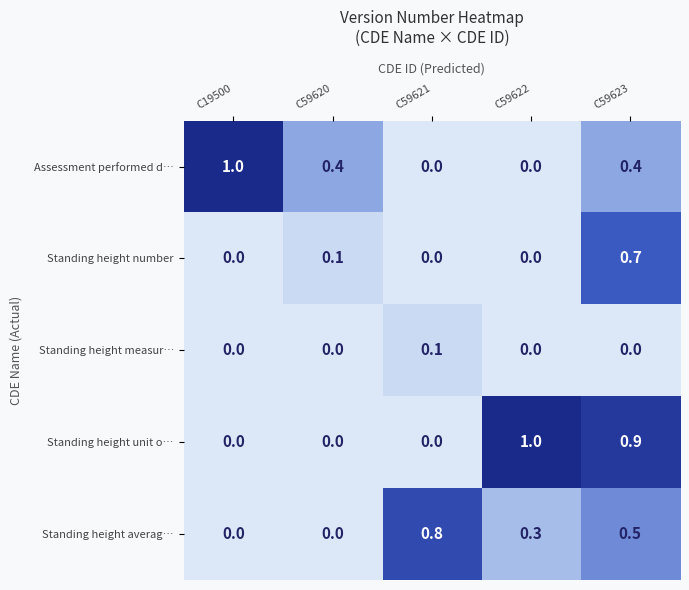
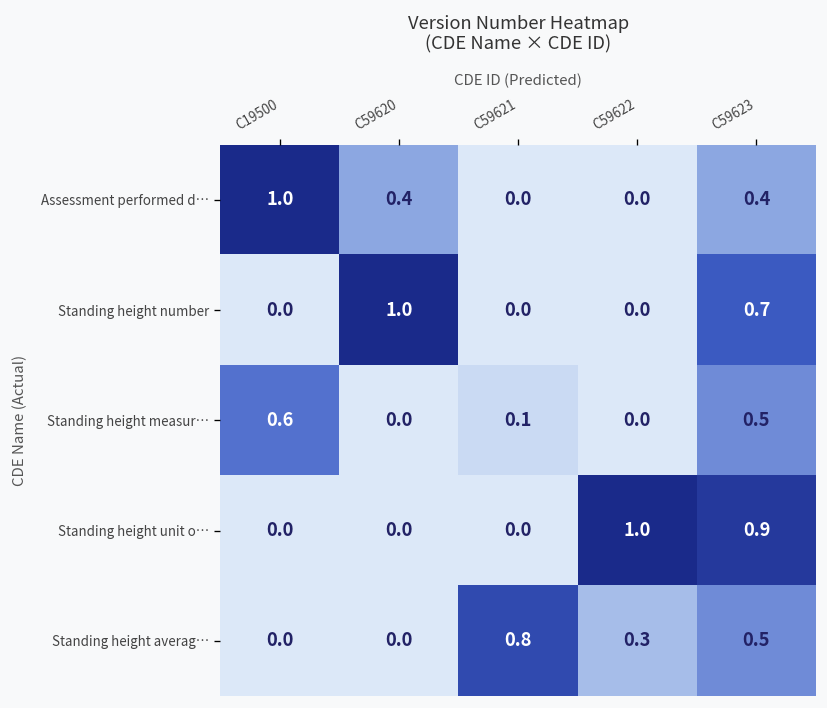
  {
    "Assessment performed d…": {
      "C19500": 1.0,
      "C59620": 0.4,
      "C59621": 0.0,
      "C59622": 0.0,
      "C59623": 0.4
    },
    "Standing height number": {
      "C19500": 0.0,
-     "C59620": 0.1,
+     "C59620": 1.0,
      "C59621": 0.0,
      "C59622": 0.0,
      "C59623": 0.7
    },
    "Standing height measur…": {
-     "C19500": 0.0,
+     "C19500": 0.6,
      "C59620": 0.0,
      "C59621": 0.1,
      "C59622": 0.0,
-     "C59623": 0.0
+     "C59623": 0.5
    },
    "Standing height unit o…": {
      "C19500": 0.0,
      "C59620": 0.0,
      "C59621": 0.0,
      "C59622": 1.0,
      "C59623": 0.9
    },
    "Standing height averag…": {
      "C19500": 0.0,
      "C59620": 0.0,
      "C59621": 0.8,
      "C59622": 0.3,
      "C59623": 0.5
    }
  }
